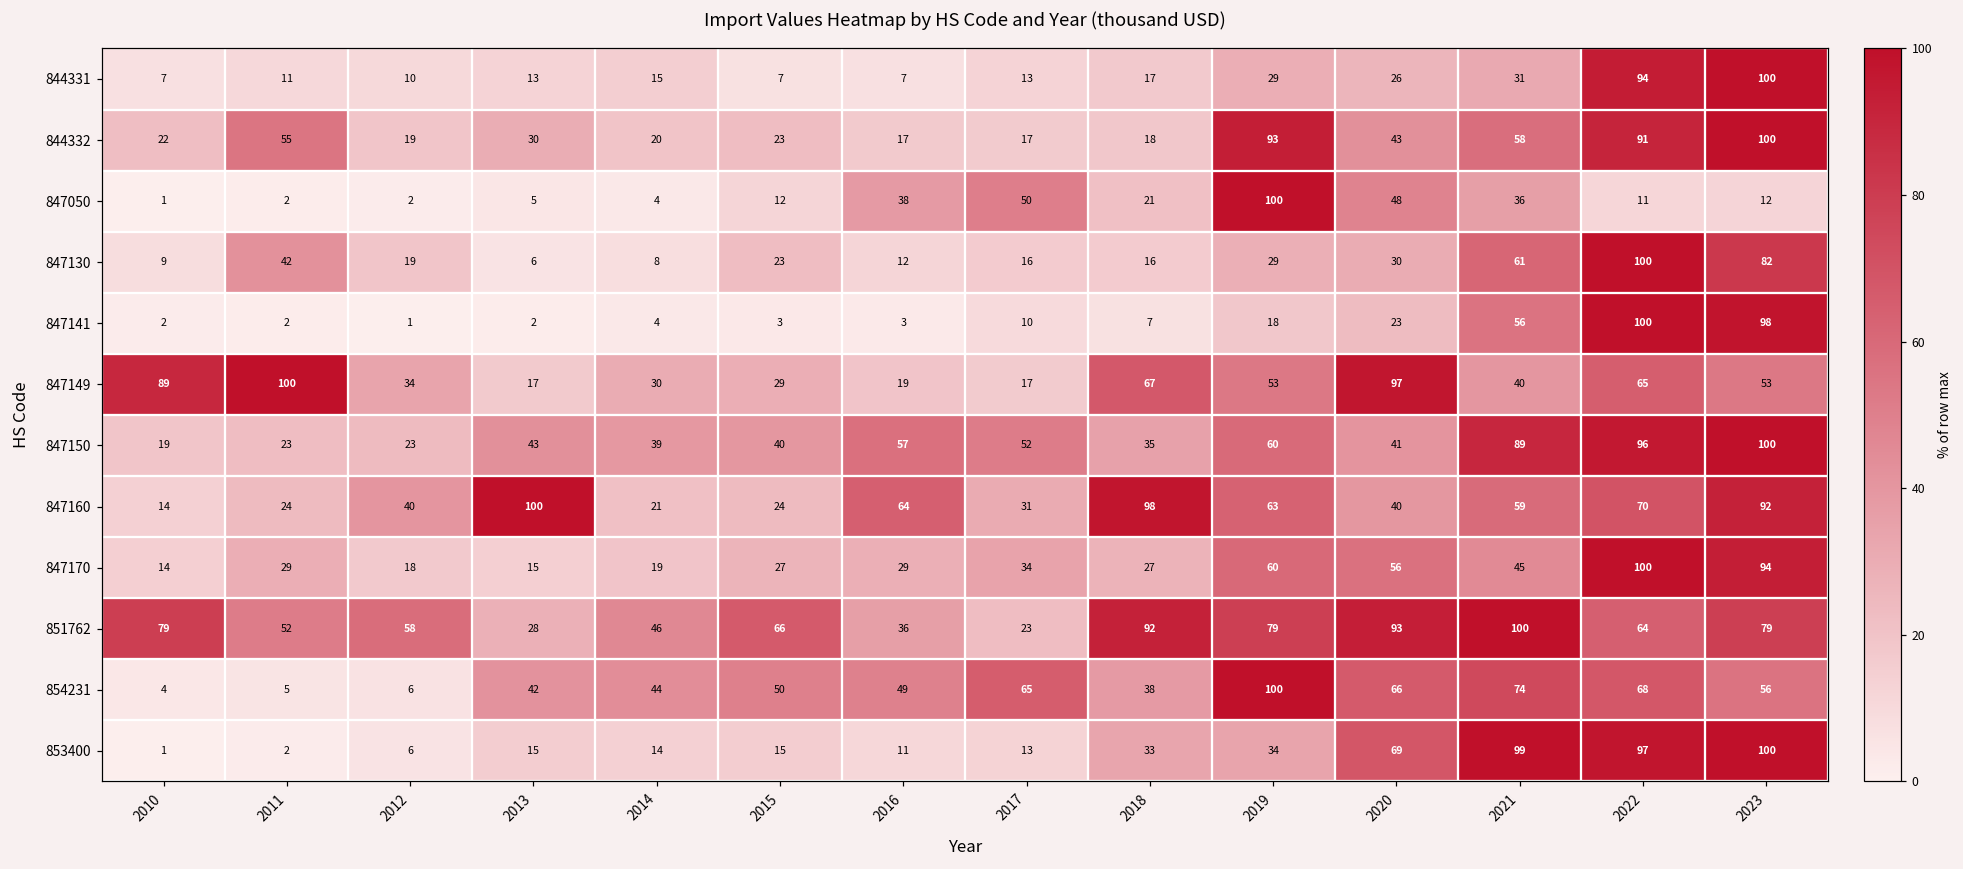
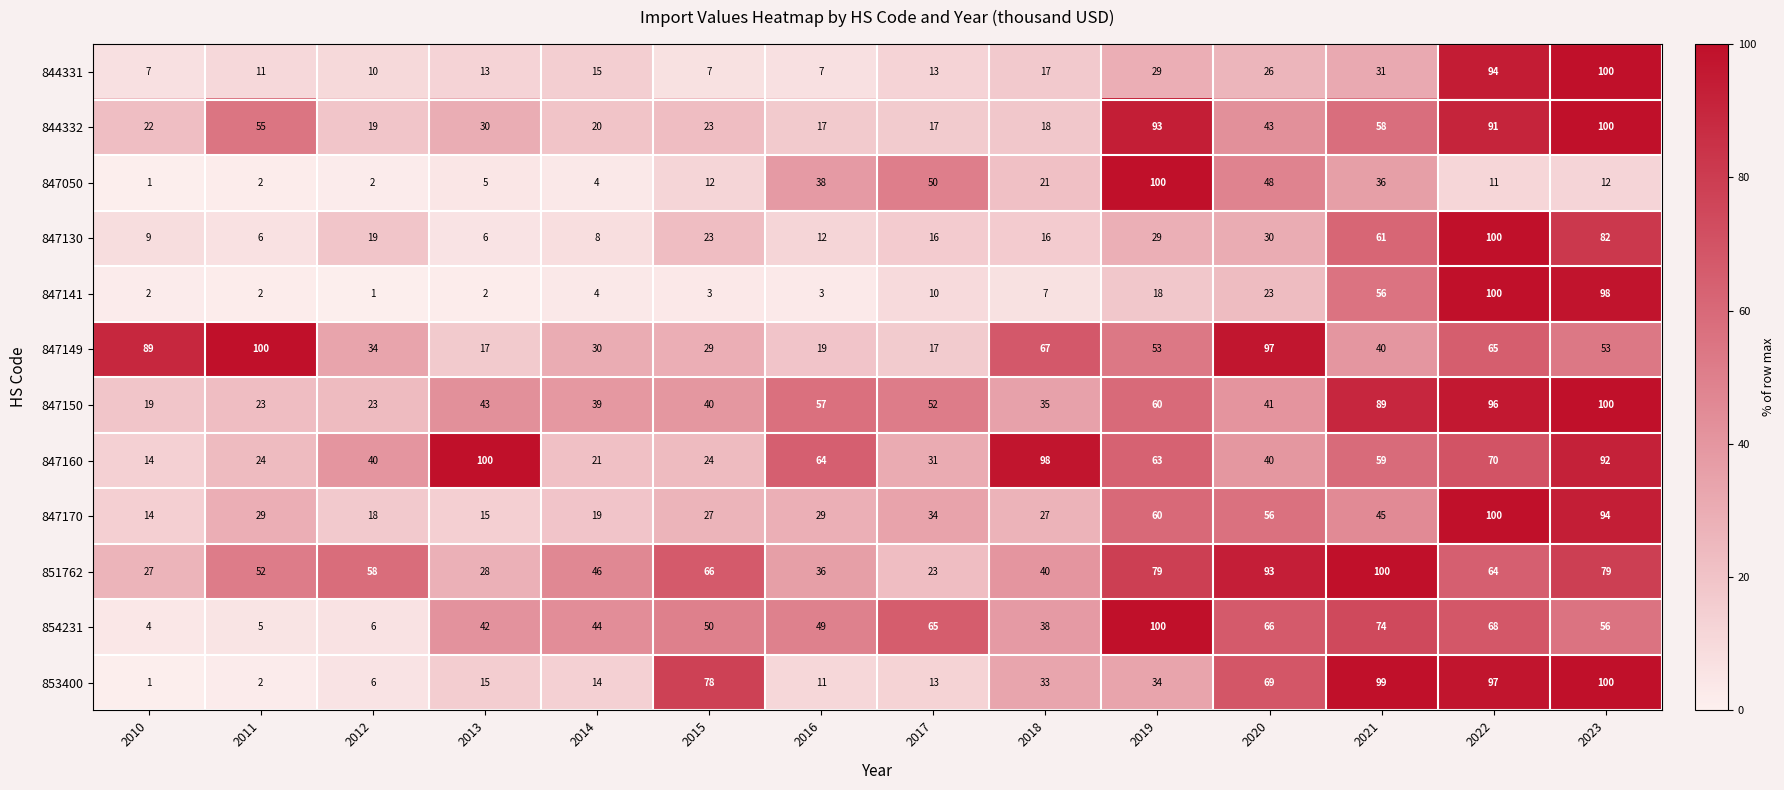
  {
    "844331": {
      "2010": 7,
      "2011": 11,
      "2012": 10,
      "2013": 13,
      "2014": 15,
      "2015": 7,
      "2016": 7,
      "2017": 13,
      "2018": 17,
      "2019": 29,
      "2020": 26,
      "2021": 31,
      "2022": 94,
      "2023": 100
    },
    "844332": {
      "2010": 22,
      "2011": 55,
      "2012": 19,
      "2013": 30,
      "2014": 20,
      "2015": 23,
      "2016": 17,
      "2017": 17,
      "2018": 18,
      "2019": 93,
      "2020": 43,
      "2021": 58,
      "2022": 91,
      "2023": 100
    },
    "847050": {
      "2010": 1,
      "2011": 2,
      "2012": 2,
      "2013": 5,
      "2014": 4,
      "2015": 12,
      "2016": 38,
      "2017": 50,
      "2018": 21,
      "2019": 100,
      "2020": 48,
      "2021": 36,
      "2022": 11,
      "2023": 12
    },
    "847130": {
      "2010": 9,
-     "2011": 42,
+     "2011": 6,
      "2012": 19,
      "2013": 6,
      "2014": 8,
      "2015": 23,
      "2016": 12,
      "2017": 16,
      "2018": 16,
      "2019": 29,
      "2020": 30,
      "2021": 61,
      "2022": 100,
      "2023": 82
    },
    "847141": {
      "2010": 2,
      "2011": 2,
      "2012": 1,
      "2013": 2,
      "2014": 4,
      "2015": 3,
      "2016": 3,
      "2017": 10,
      "2018": 7,
      "2019": 18,
      "2020": 23,
      "2021": 56,
      "2022": 100,
      "2023": 98
    },
    "847149": {
      "2010": 89,
      "2011": 100,
      "2012": 34,
      "2013": 17,
      "2014": 30,
      "2015": 29,
      "2016": 19,
      "2017": 17,
      "2018": 67,
      "2019": 53,
      "2020": 97,
      "2021": 40,
      "2022": 65,
      "2023": 53
    },
    "847150": {
      "2010": 19,
      "2011": 23,
      "2012": 23,
      "2013": 43,
      "2014": 39,
      "2015": 40,
      "2016": 57,
      "2017": 52,
      "2018": 35,
      "2019": 60,
      "2020": 41,
      "2021": 89,
      "2022": 96,
      "2023": 100
    },
    "847160": {
      "2010": 14,
      "2011": 24,
      "2012": 40,
      "2013": 100,
      "2014": 21,
      "2015": 24,
      "2016": 64,
      "2017": 31,
      "2018": 98,
      "2019": 63,
      "2020": 40,
      "2021": 59,
      "2022": 70,
      "2023": 92
    },
    "847170": {
      "2010": 14,
      "2011": 29,
      "2012": 18,
      "2013": 15,
      "2014": 19,
      "2015": 27,
      "2016": 29,
      "2017": 34,
      "2018": 27,
      "2019": 60,
      "2020": 56,
      "2021": 45,
      "2022": 100,
      "2023": 94
    },
    "851762": {
-     "2010": 79,
+     "2010": 27,
      "2011": 52,
      "2012": 58,
      "2013": 28,
      "2014": 46,
      "2015": 66,
      "2016": 36,
      "2017": 23,
-     "2018": 92,
+     "2018": 40,
      "2019": 79,
      "2020": 93,
      "2021": 100,
      "2022": 64,
      "2023": 79
    },
    "854231": {
      "2010": 4,
      "2011": 5,
      "2012": 6,
      "2013": 42,
      "2014": 44,
      "2015": 50,
      "2016": 49,
      "2017": 65,
      "2018": 38,
      "2019": 100,
      "2020": 66,
      "2021": 74,
      "2022": 68,
      "2023": 56
    },
    "853400": {
      "2010": 1,
      "2011": 2,
      "2012": 6,
      "2013": 15,
      "2014": 14,
-     "2015": 15,
+     "2015": 78,
      "2016": 11,
      "2017": 13,
      "2018": 33,
      "2019": 34,
      "2020": 69,
      "2021": 99,
      "2022": 97,
      "2023": 100
    }
  }
